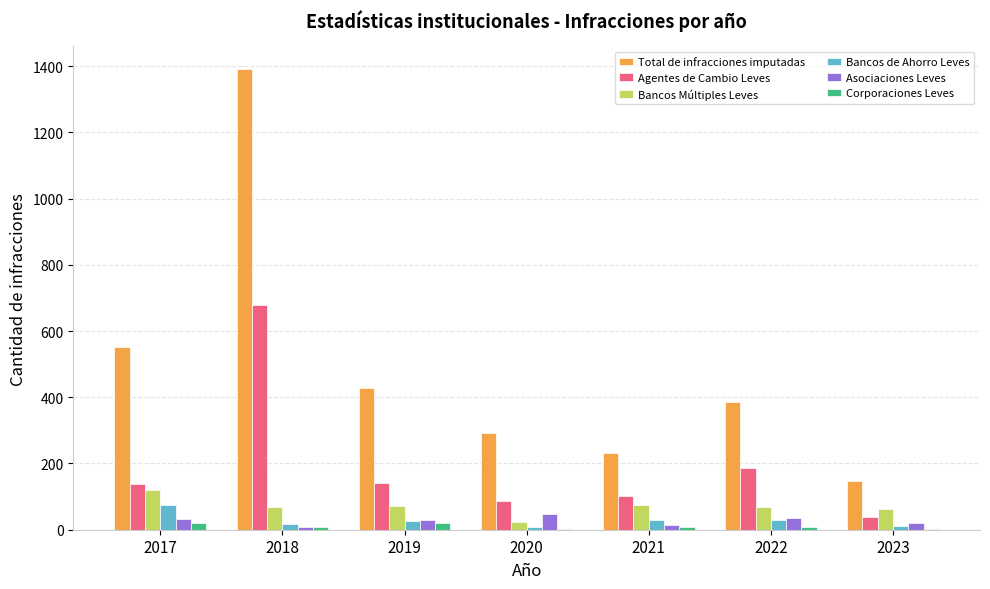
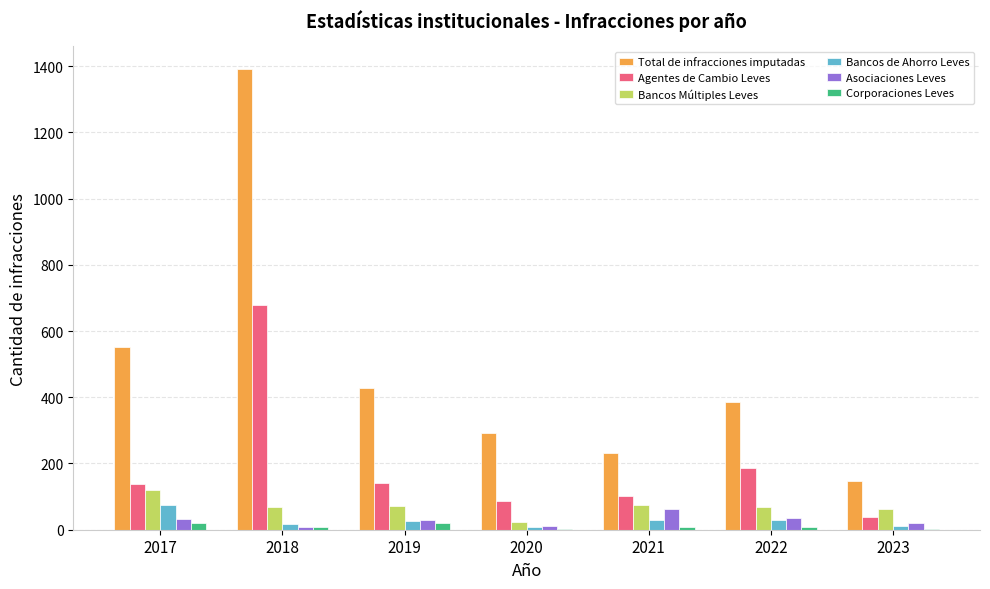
  {
    "Total de infracciones imputadas": {
      "2017": 550,
      "2018": 1390,
      "2019": 430,
      "2020": 290,
      "2021": 230,
      "2022": 390,
      "2023": 150
    },
    "Agentes de Cambio Leves": {
      "2017": 140,
      "2018": 680,
      "2019": 140,
      "2020": 90,
      "2021": 100,
      "2022": 190,
      "2023": 40
    },
    "Bancos Múltiples Leves": {
      "2017": 120,
      "2018": 70,
      "2019": 70,
      "2020": 20,
      "2021": 70,
      "2022": 70,
      "2023": 60
    },
    "Bancos de Ahorro Leves": {
      "2017": 70,
      "2018": 20,
      "2019": 30,
      "2021": 30,
      "2022": 30,
      "2023": 10
    },
    "Asociaciones Leves": {
      "2017": 30,
      "2018": 10,
      "2019": 30,
-     "2020": 50,
-     "2021": 10,
+     "2020": 10,
+     "2021": 60,
      "2022": 40,
      "2023": 20
    },
    "Corporaciones Leves": {
      "2017": 20,
      "2018": 10,
      "2019": 20,
      "2022": 10
    }
  }
